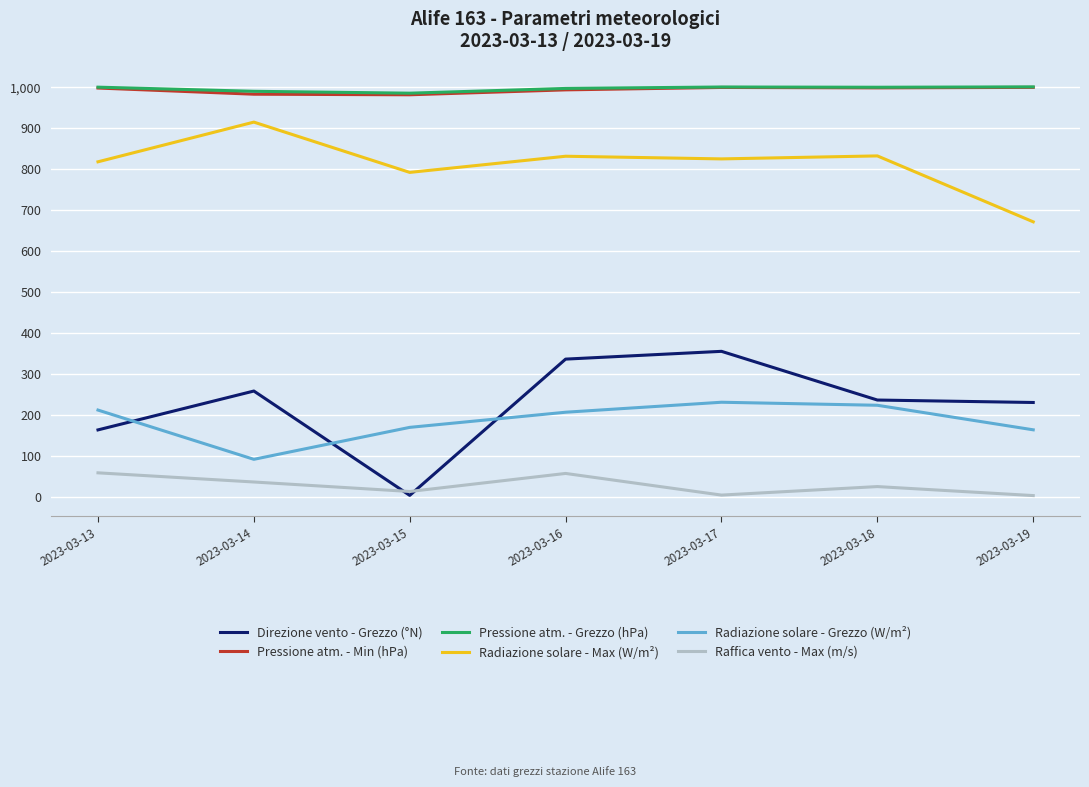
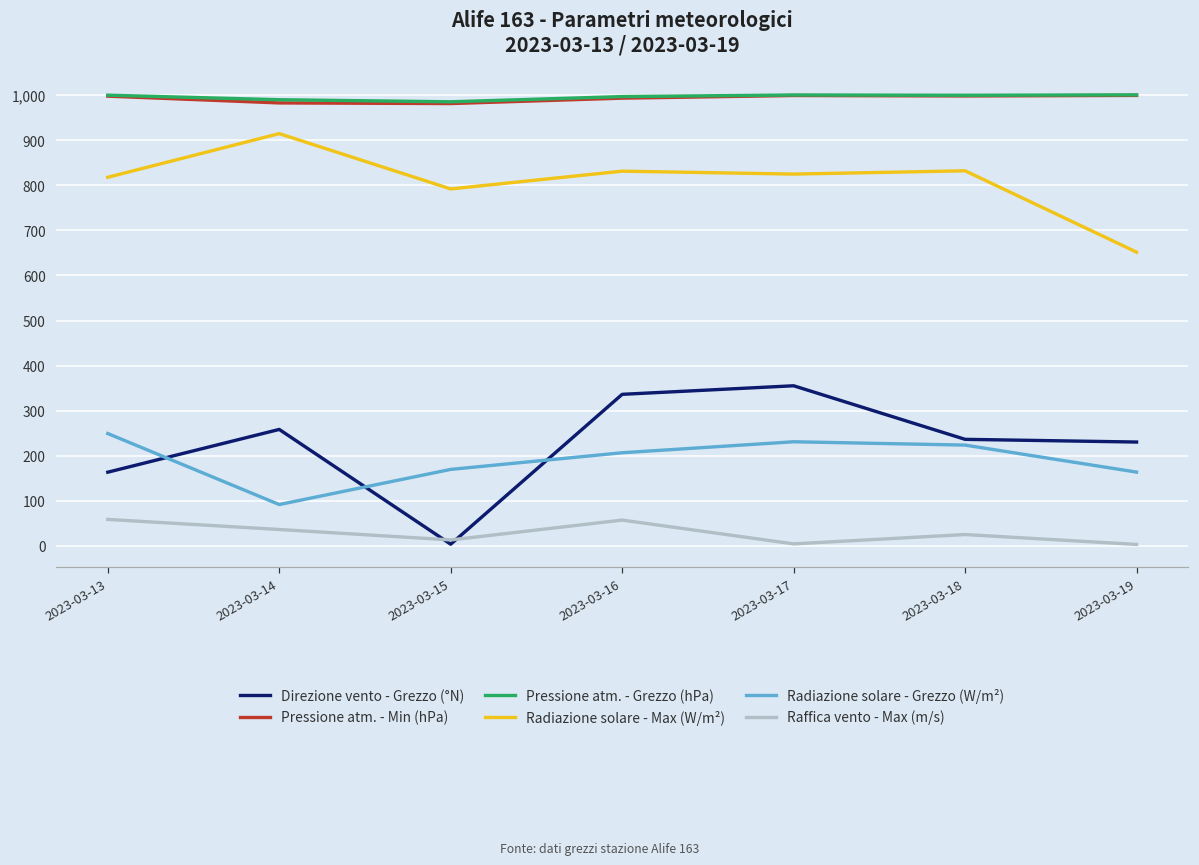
  {
    "Direzione vento - Grezzo (°N)": {
      "2023-03-13": 160,
      "2023-03-14": 260,
      "2023-03-15": 0,
      "2023-03-16": 340,
      "2023-03-17": 360,
      "2023-03-18": 240,
      "2023-03-19": 230
    },
    "Pressione atm. - Min (hPa)": {
      "2023-03-14": 980
    },
    "Pressione atm. - Grezzo (hPa)": {
      "2023-03-14": 990
    },
    "Radiazione solare - Max (W/m²)": {
      "2023-03-13": 820,
      "2023-03-14": 920,
      "2023-03-15": 790,
      "2023-03-16": 830,
      "2023-03-17": 830,
      "2023-03-18": 830,
-     "2023-03-19": 670
+     "2023-03-19": 650
    },
    "Radiazione solare - Grezzo (W/m²)": {
-     "2023-03-13": 210,
+     "2023-03-13": 250,
      "2023-03-14": 90,
      "2023-03-15": 170,
      "2023-03-16": 210,
      "2023-03-17": 230,
      "2023-03-18": 220,
      "2023-03-19": 160
    },
    "Raffica vento - Max (m/s)": {
      "2023-03-13": 60,
      "2023-03-14": 40,
      "2023-03-15": 10,
      "2023-03-16": 60,
      "2023-03-17": 0,
      "2023-03-18": 20,
      "2023-03-19": 0
    }
  }
